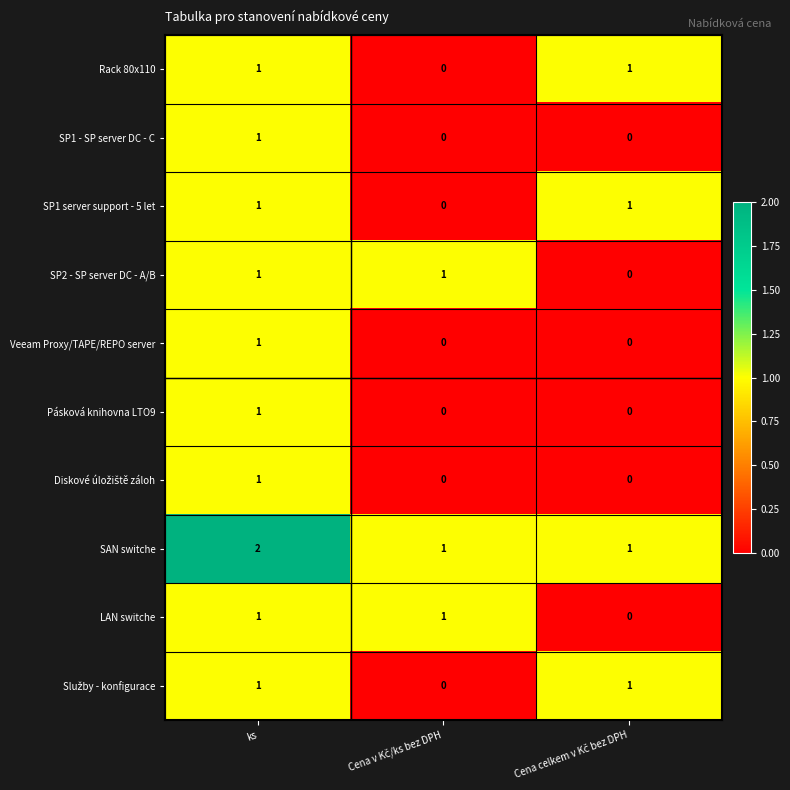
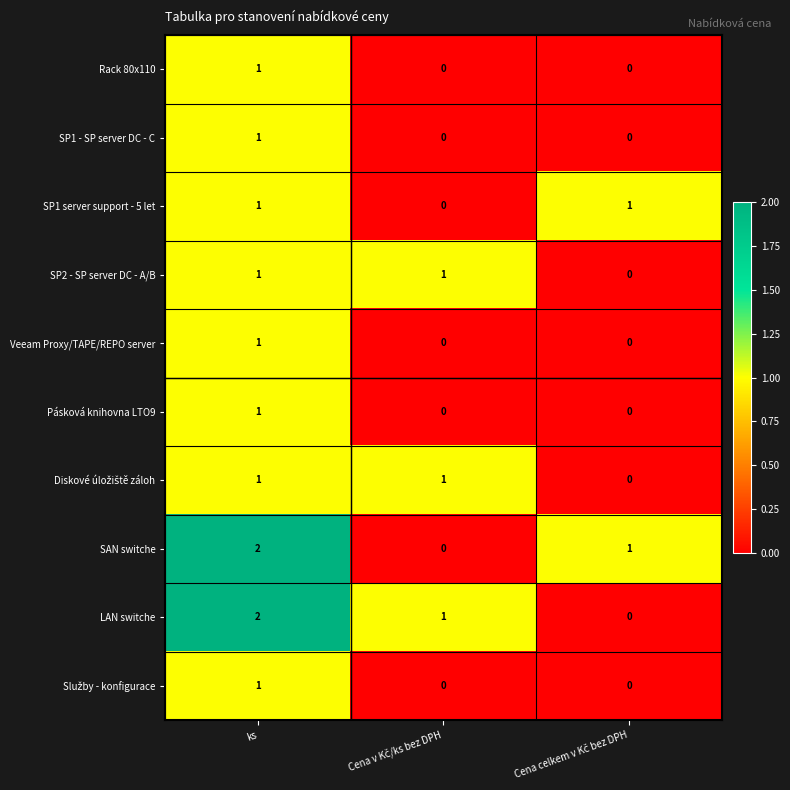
  {
    "Rack 80x110": {
      "ks": 1,
      "Cena v Kč/ks bez DPH": 0,
-     "Cena celkem v Kč bez DPH": 1
+     "Cena celkem v Kč bez DPH": 0
    },
    "SP1 - SP server DC - C": {
      "ks": 1,
      "Cena v Kč/ks bez DPH": 0,
      "Cena celkem v Kč bez DPH": 0
    },
    "SP1 server support - 5 let": {
      "ks": 1,
      "Cena v Kč/ks bez DPH": 0,
      "Cena celkem v Kč bez DPH": 1
    },
    "SP2 - SP server DC - A/B": {
      "ks": 1,
      "Cena v Kč/ks bez DPH": 1,
      "Cena celkem v Kč bez DPH": 0
    },
    "Veeam Proxy/TAPE/REPO server": {
      "ks": 1,
      "Cena v Kč/ks bez DPH": 0,
      "Cena celkem v Kč bez DPH": 0
    },
    "Pásková knihovna LTO9": {
      "ks": 1,
      "Cena v Kč/ks bez DPH": 0,
      "Cena celkem v Kč bez DPH": 0
    },
    "Diskové úložiště záloh": {
      "ks": 1,
-     "Cena v Kč/ks bez DPH": 0,
+     "Cena v Kč/ks bez DPH": 1,
      "Cena celkem v Kč bez DPH": 0
    },
    "SAN switche": {
      "ks": 2,
-     "Cena v Kč/ks bez DPH": 1,
+     "Cena v Kč/ks bez DPH": 0,
      "Cena celkem v Kč bez DPH": 1
    },
    "LAN switche": {
-     "ks": 1,
+     "ks": 2,
      "Cena v Kč/ks bez DPH": 1,
      "Cena celkem v Kč bez DPH": 0
    },
    "Služby - konfigurace": {
      "ks": 1,
      "Cena v Kč/ks bez DPH": 0,
-     "Cena celkem v Kč bez DPH": 1
+     "Cena celkem v Kč bez DPH": 0
    }
  }
